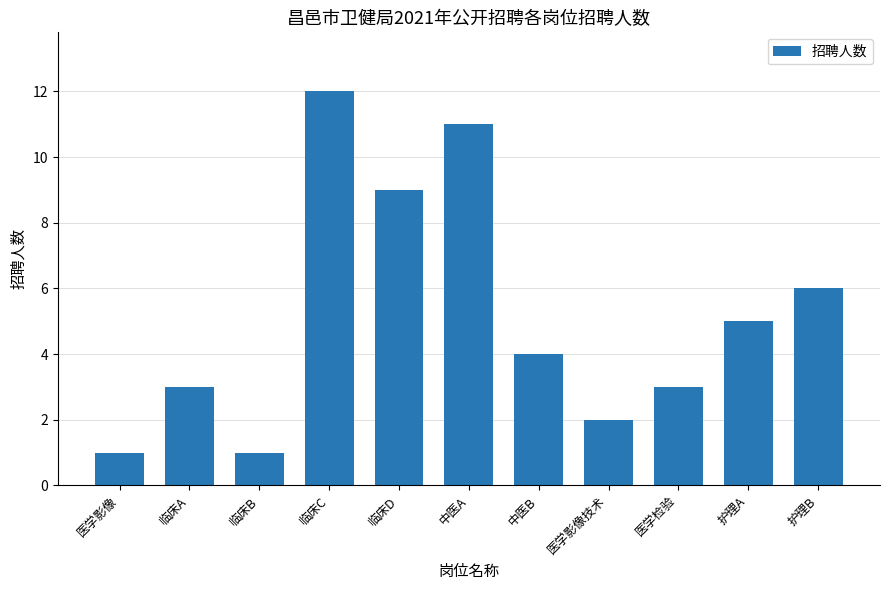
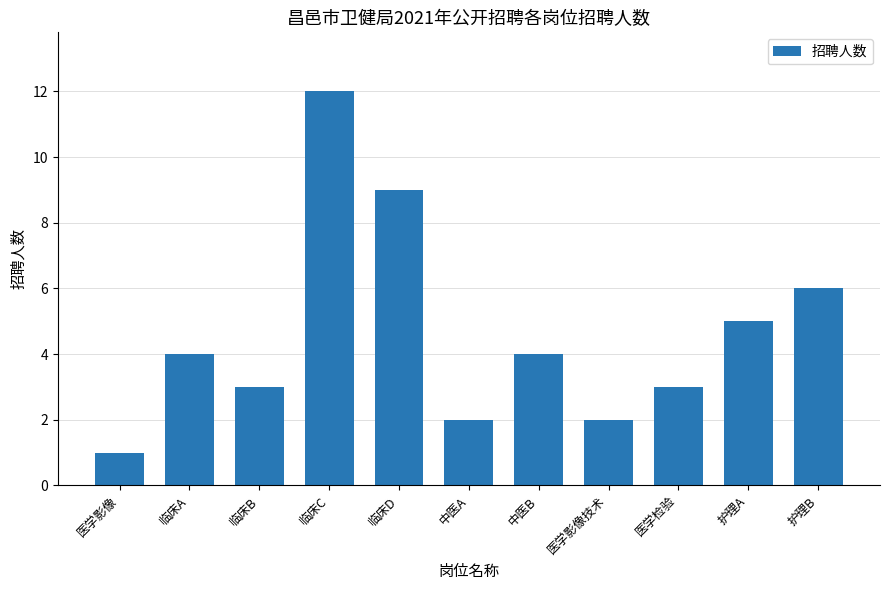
  {
    "医学影像": 1,
-   "临床A": 3,
-   "临床B": 1,
+   "临床A": 4,
+   "临床B": 3,
    "临床C": 12,
    "临床D": 9,
-   "中医A": 11,
+   "中医A": 2,
    "中医B": 4,
    "医学影像技术": 2,
    "医学检验": 3,
    "护理A": 5,
    "护理B": 6
  }
